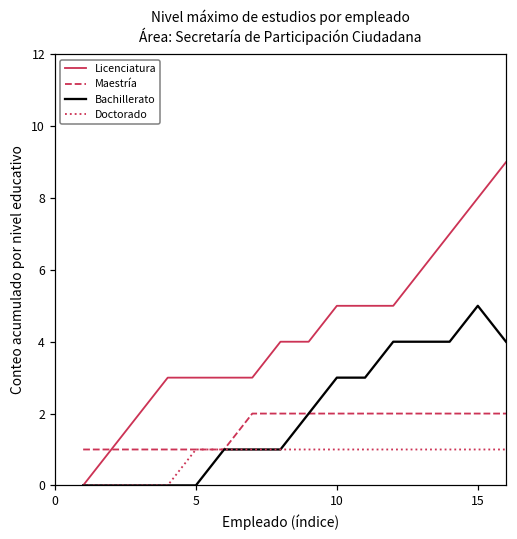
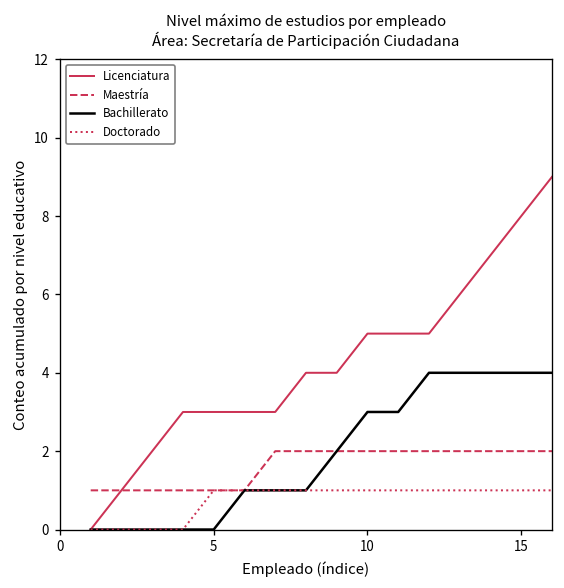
  {
    "Bachillerato": {
      "5": 0,
      "10": 3,
-     "15": 5
+     "15": 4
    }
  }
